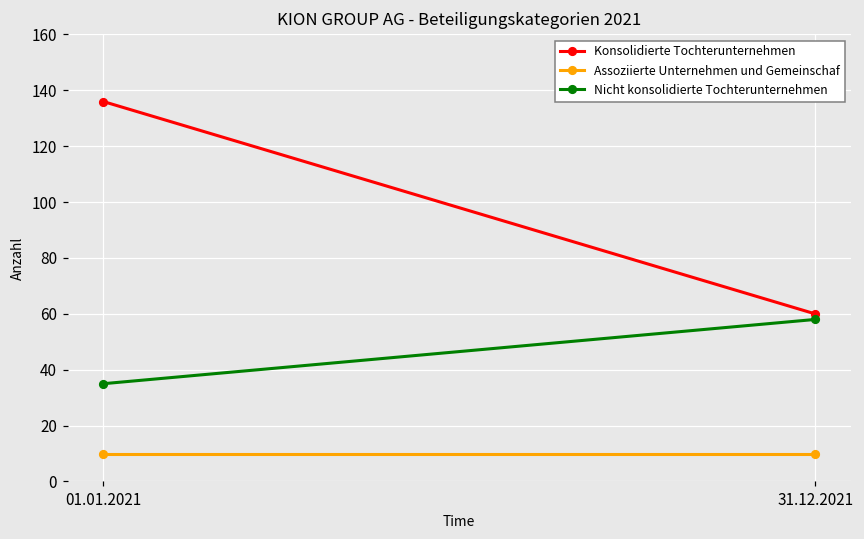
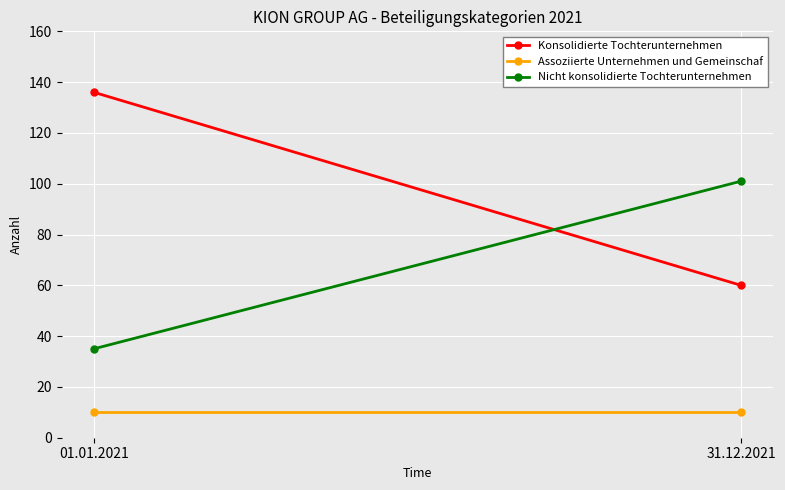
  {
    "Konsolidierte Tochterunternehmen": {
      "01.01.2021": 136,
      "31.12.2021": 60
    },
    "Assoziierte Unternehmen und Gemeinschaf": {
      "01.01.2021": 10,
      "31.12.2021": 10
    },
    "Nicht konsolidierte Tochterunternehmen": {
      "01.01.2021": 35,
-     "31.12.2021": 58
+     "31.12.2021": 101
    }
  }
